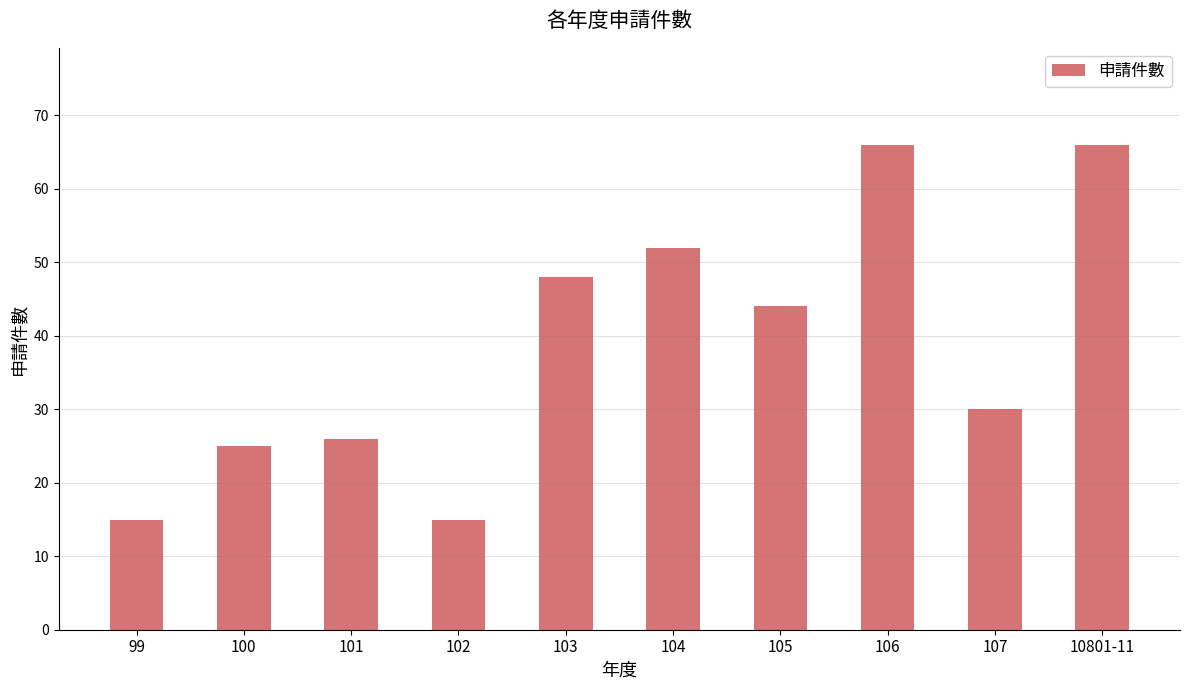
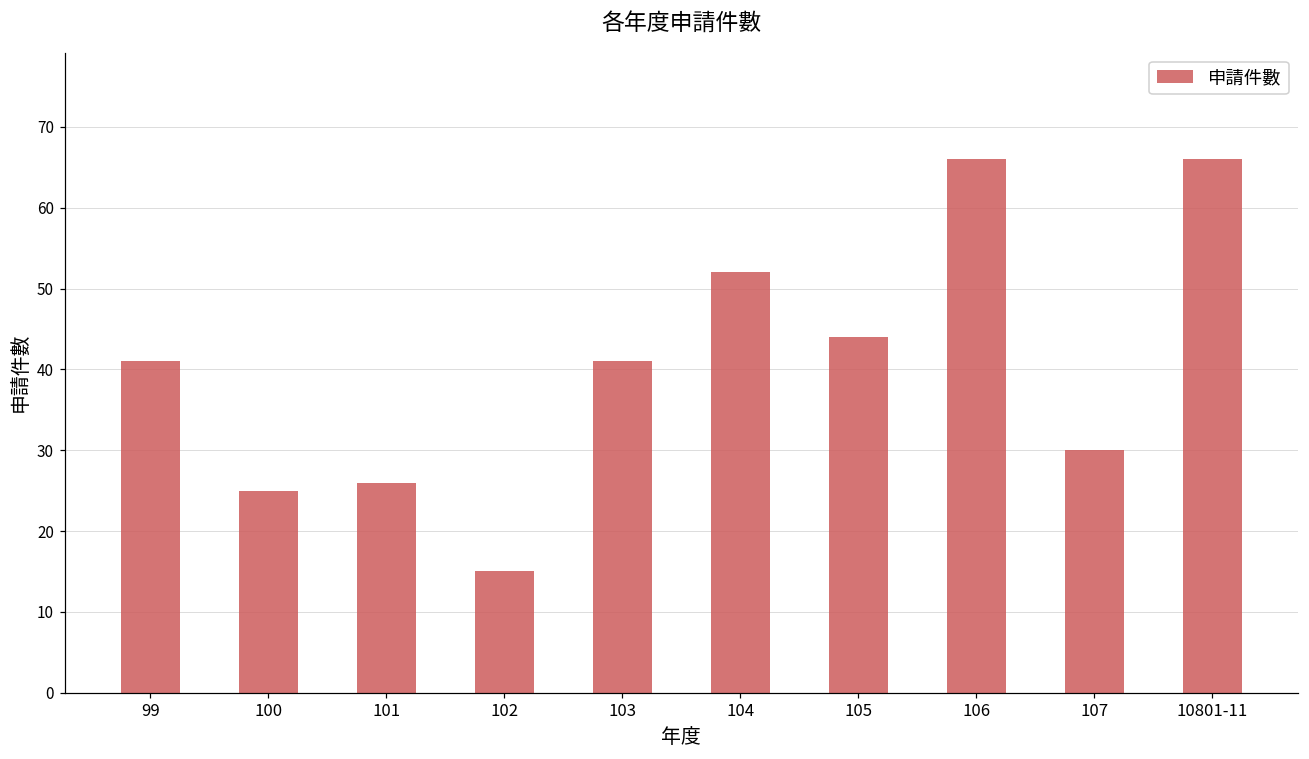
  {
-   "99": 15,
+   "99": 41,
    "100": 25,
    "101": 26,
    "102": 15,
-   "103": 48,
+   "103": 41,
    "104": 52,
    "105": 44,
    "106": 66,
    "107": 30,
    "10801-11": 66
  }
